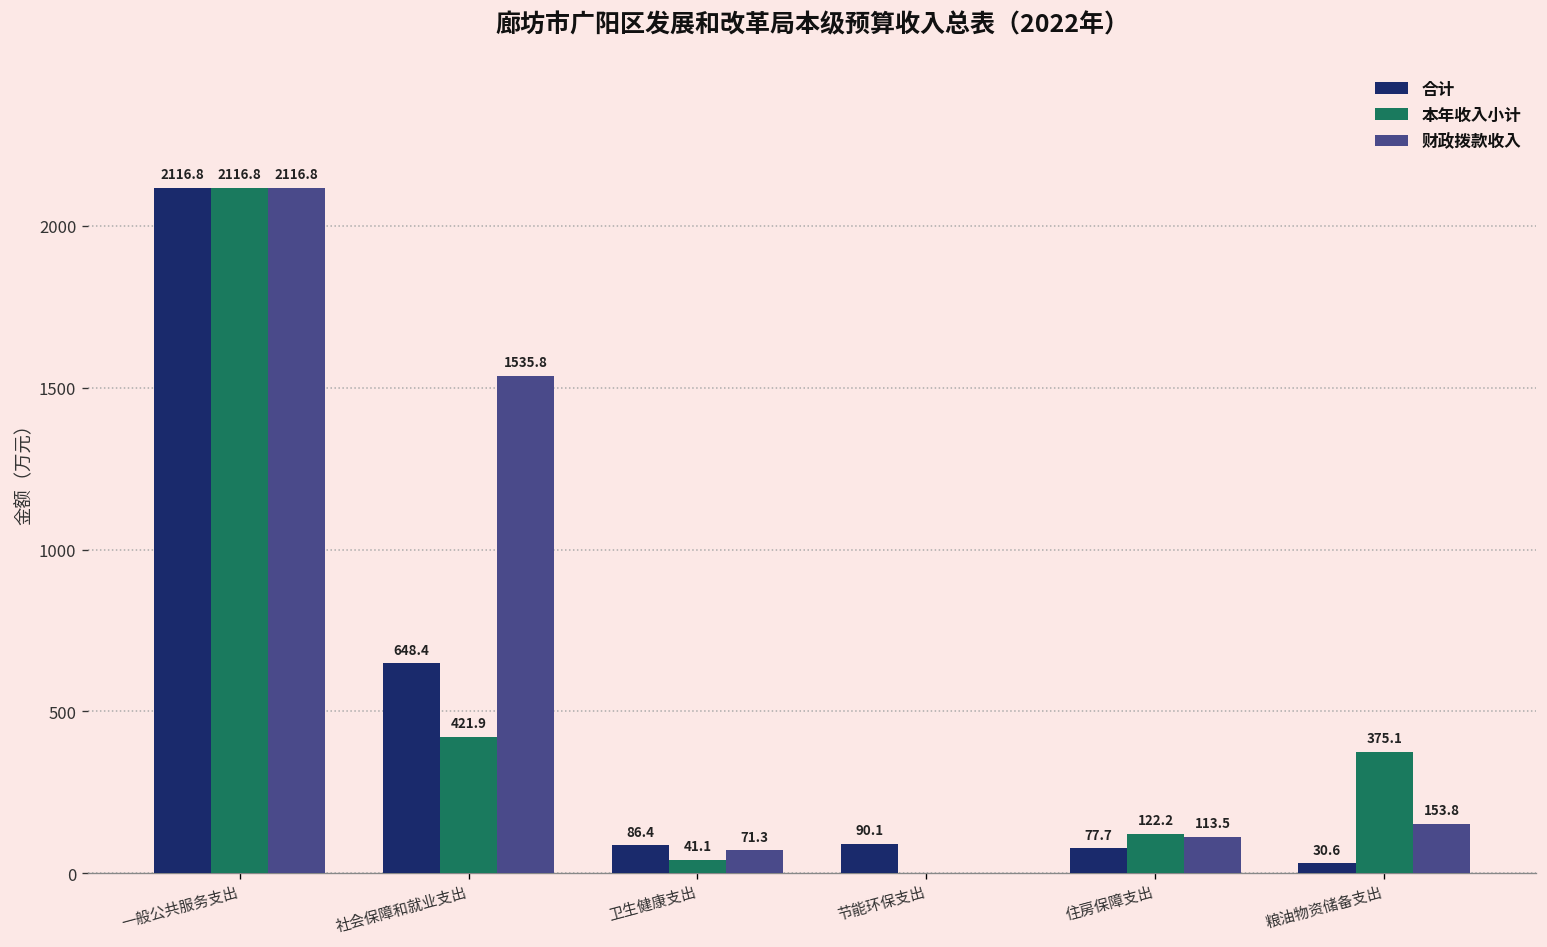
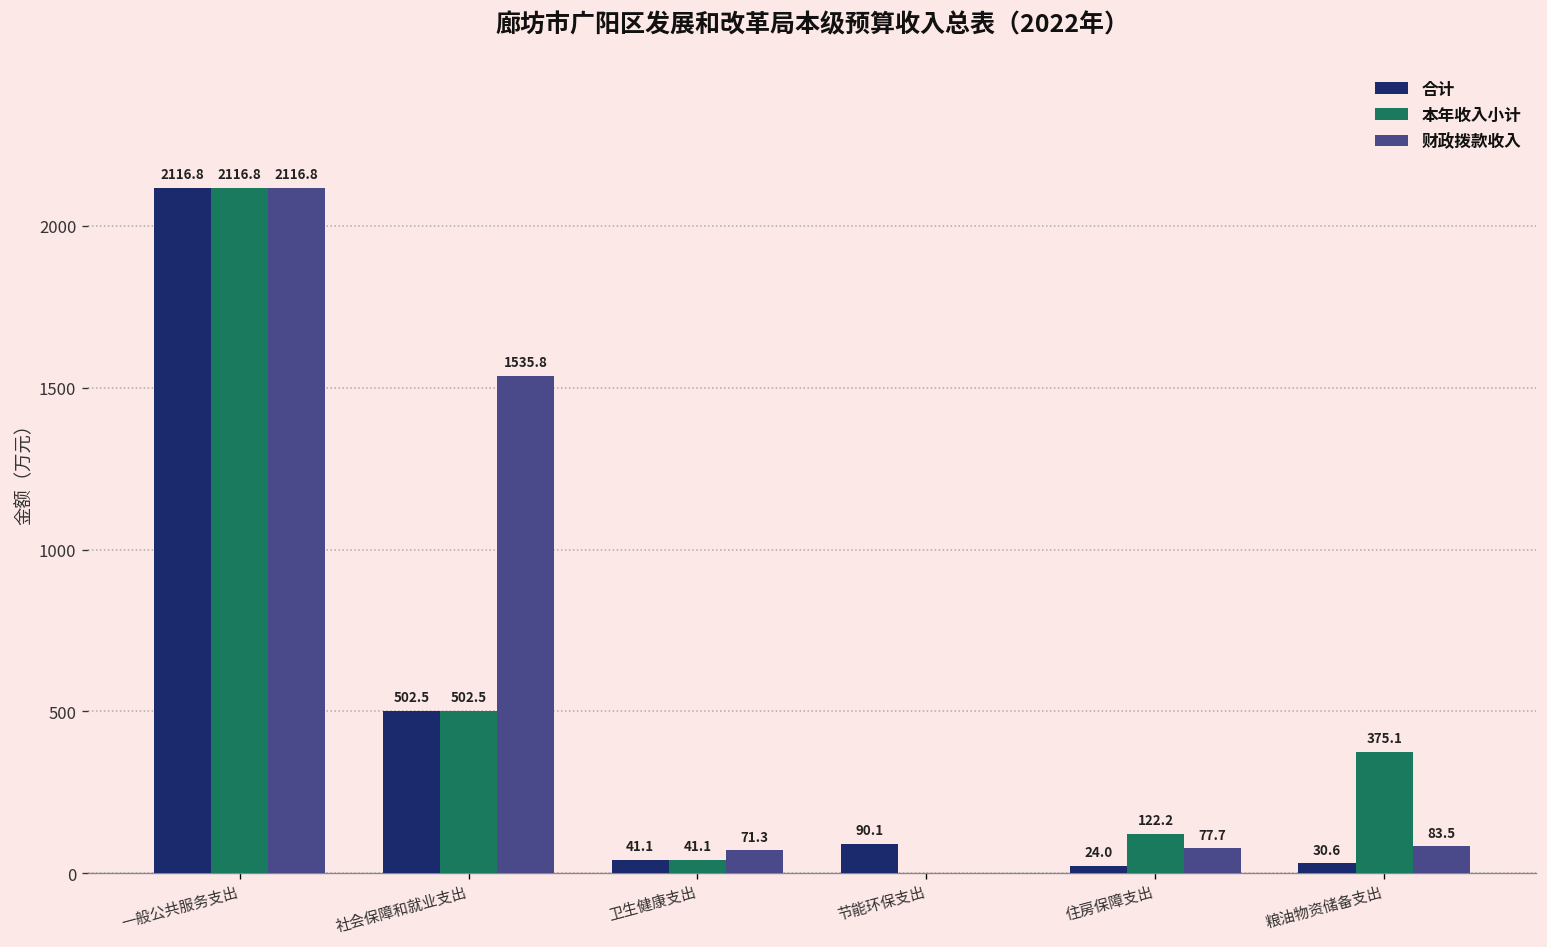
  {
    "合计": {
      "一般公共服务支出": 2116.8,
-     "社会保障和就业支出": 648.4,
-     "卫生健康支出": 86.4,
+     "社会保障和就业支出": 502.5,
+     "卫生健康支出": 41.1,
      "节能环保支出": 90.1,
-     "住房保障支出": 77.7,
+     "住房保障支出": 24.0,
      "粮油物资储备支出": 30.6
    },
    "本年收入小计": {
      "一般公共服务支出": 2116.8,
-     "社会保障和就业支出": 421.9,
+     "社会保障和就业支出": 502.5,
      "卫生健康支出": 41.1,
      "住房保障支出": 122.2,
      "粮油物资储备支出": 375.1
    },
    "财政拨款收入": {
      "一般公共服务支出": 2116.8,
      "社会保障和就业支出": 1535.8,
      "卫生健康支出": 71.3,
-     "住房保障支出": 113.5,
-     "粮油物资储备支出": 153.8
+     "住房保障支出": 77.7,
+     "粮油物资储备支出": 83.5
    }
  }
